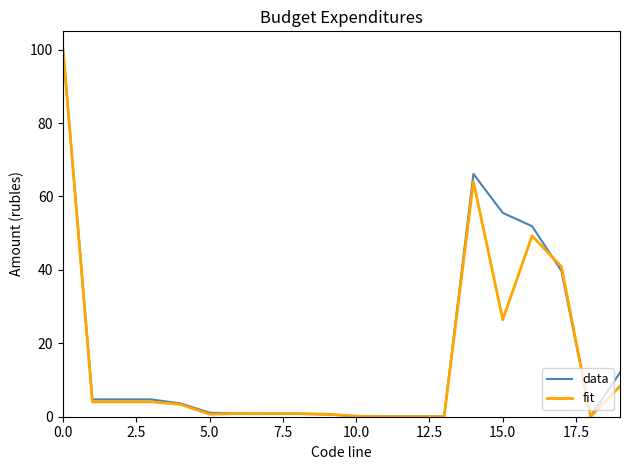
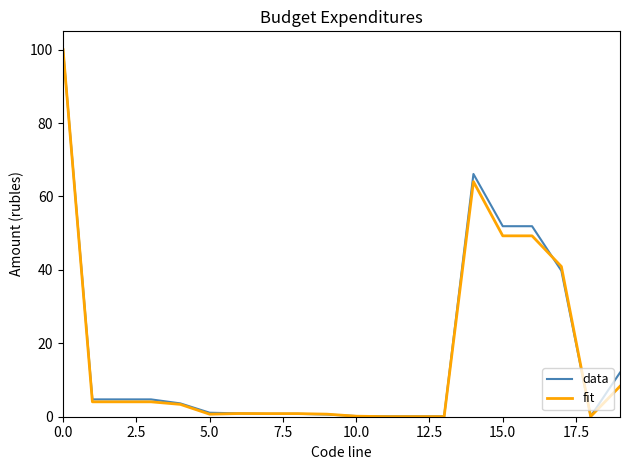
  {
    "data": {
-     "15.0": 56
+     "15.0": 52
    },
    "fit": {
-     "15.0": 26
+     "15.0": 49
    }
  }
